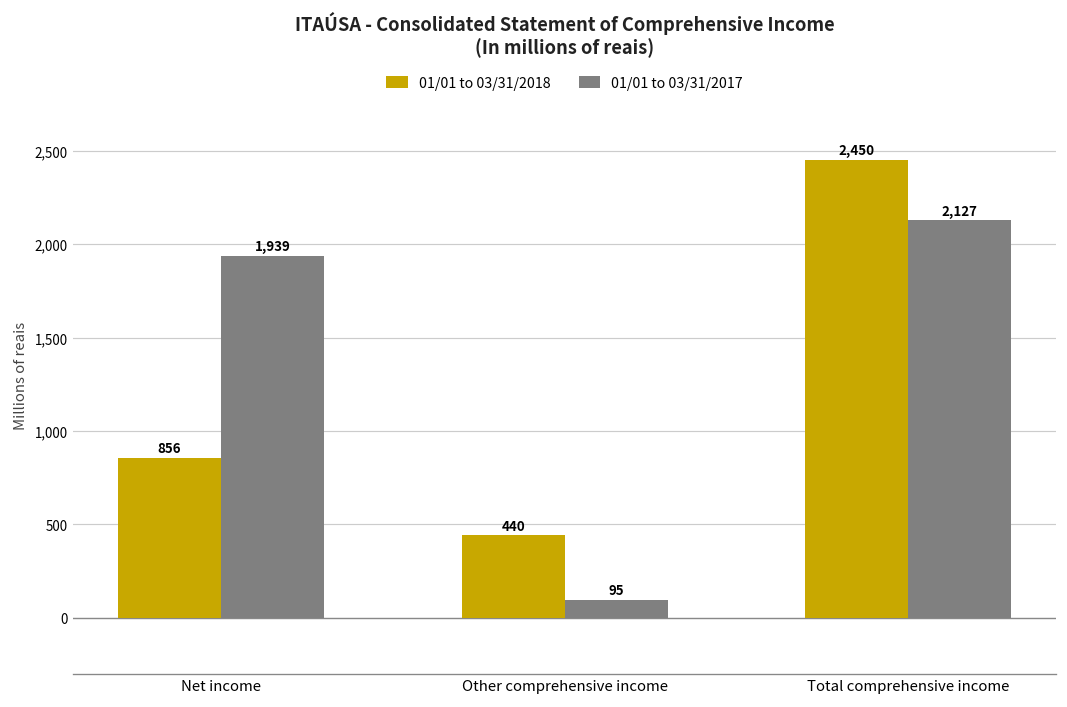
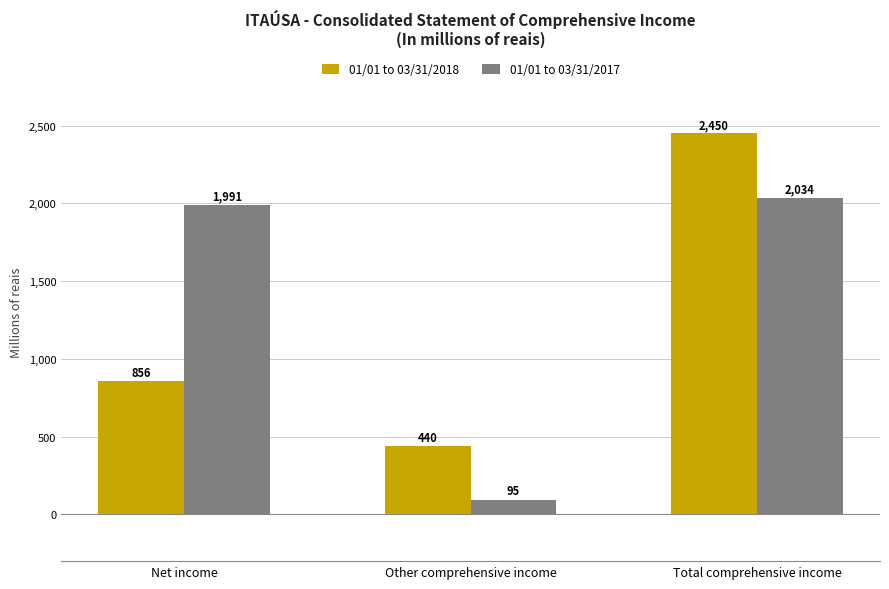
  {
    "01/01 to 03/31/2018": {
      "Net income": "856",
      "Other comprehensive income": "440",
      "Total comprehensive income": "2,450"
    },
    "01/01 to 03/31/2017": {
-     "Net income": "1,939",
+     "Net income": "1,991",
      "Other comprehensive income": "95",
-     "Total comprehensive income": "2,127"
+     "Total comprehensive income": "2,034"
    }
  }
